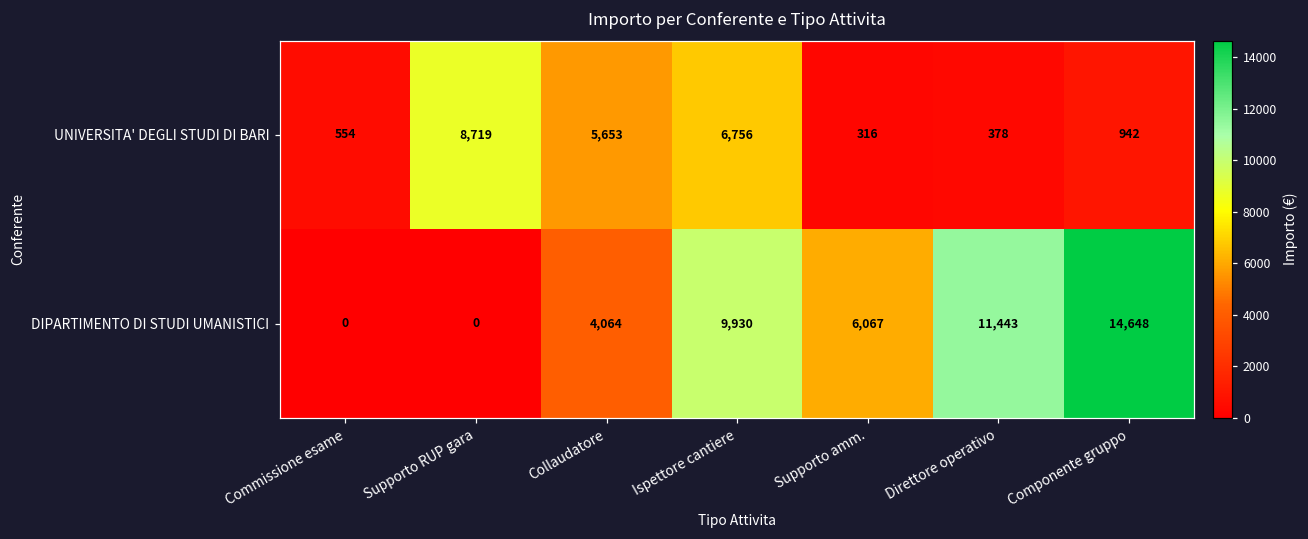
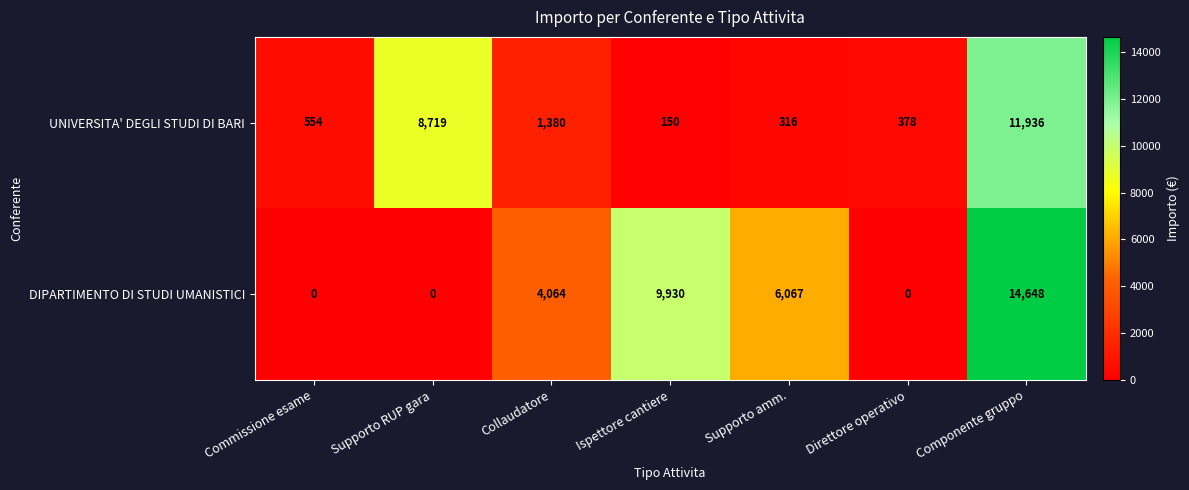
  {
    "UNIVERSITA' DEGLI STUDI DI BARI": {
      "Commissione esame": "554",
      "Supporto RUP gara": "8,719",
-     "Collaudatore": "5,653",
-     "Ispettore cantiere": "6,756",
+     "Collaudatore": "1,380",
+     "Ispettore cantiere": "150",
      "Supporto amm.": "316",
      "Direttore operativo": "378",
-     "Componente gruppo": "942"
+     "Componente gruppo": "11,936"
    },
    "DIPARTIMENTO DI STUDI UMANISTICI": {
      "Commissione esame": "0",
      "Supporto RUP gara": "0",
      "Collaudatore": "4,064",
      "Ispettore cantiere": "9,930",
      "Supporto amm.": "6,067",
-     "Direttore operativo": "11,443",
+     "Direttore operativo": "0",
      "Componente gruppo": "14,648"
    }
  }
